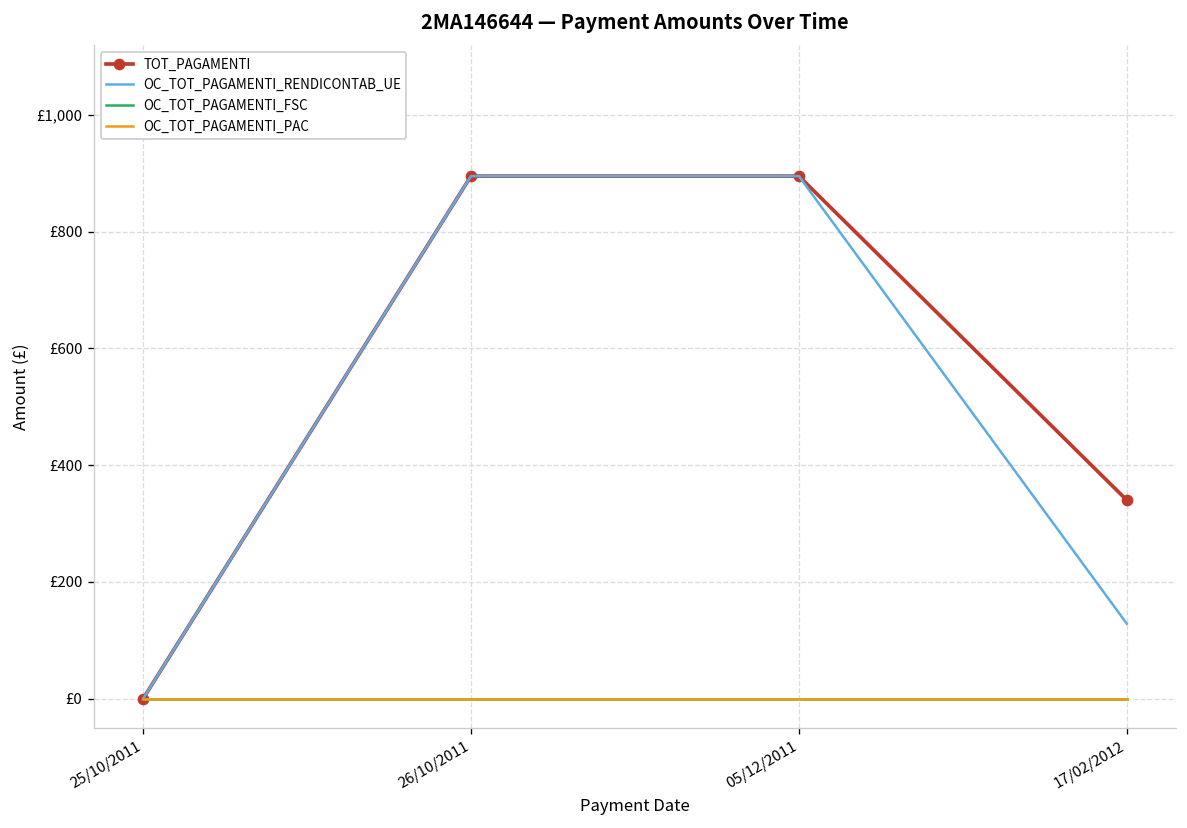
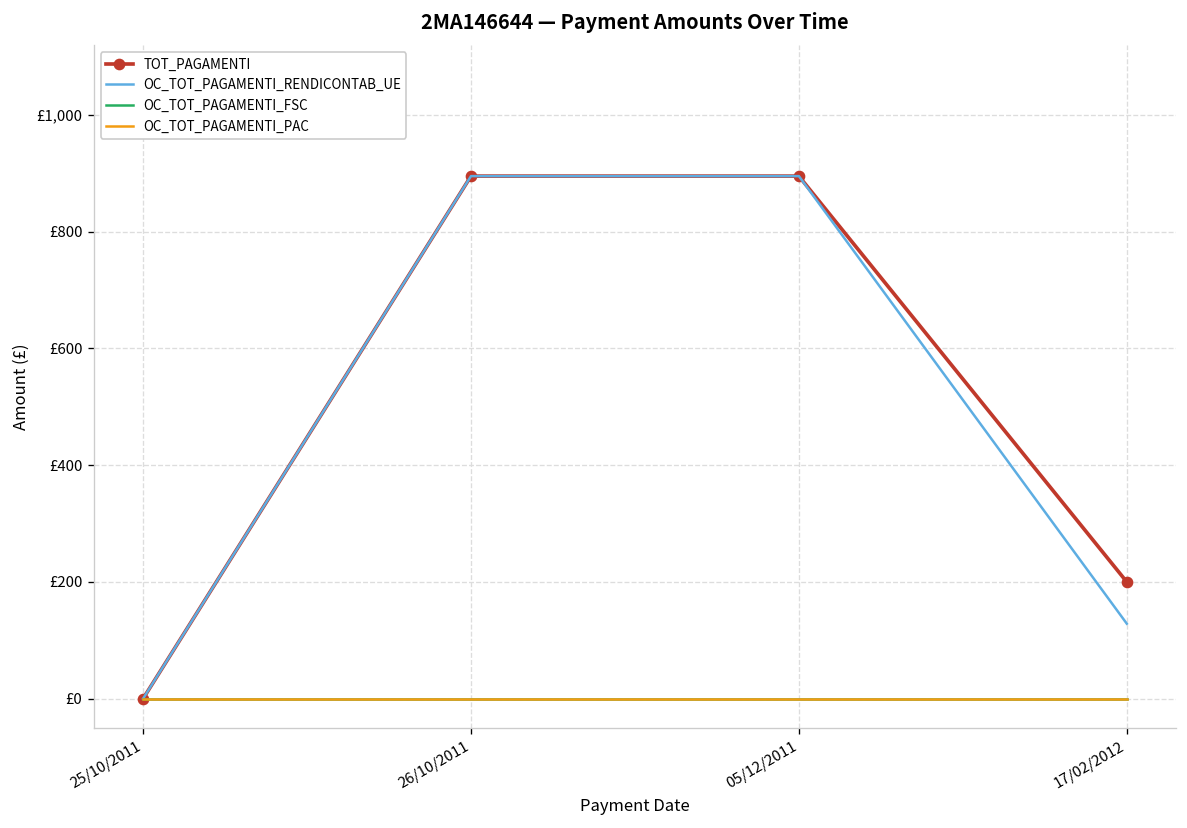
  {
    "TOT_PAGAMENTI": {
-     "17/02/2012": "£340"
+     "17/02/2012": "£200"
    },
    "OC_TOT_PAGAMENTI_RENDICONTAB_UE": {
      "17/02/2012": "£130"
    },
    "OC_TOT_PAGAMENTI_PAC": {
      "26/10/2011": "£0",
      "05/12/2011": "£0",
      "17/02/2012": "£0"
    }
  }
